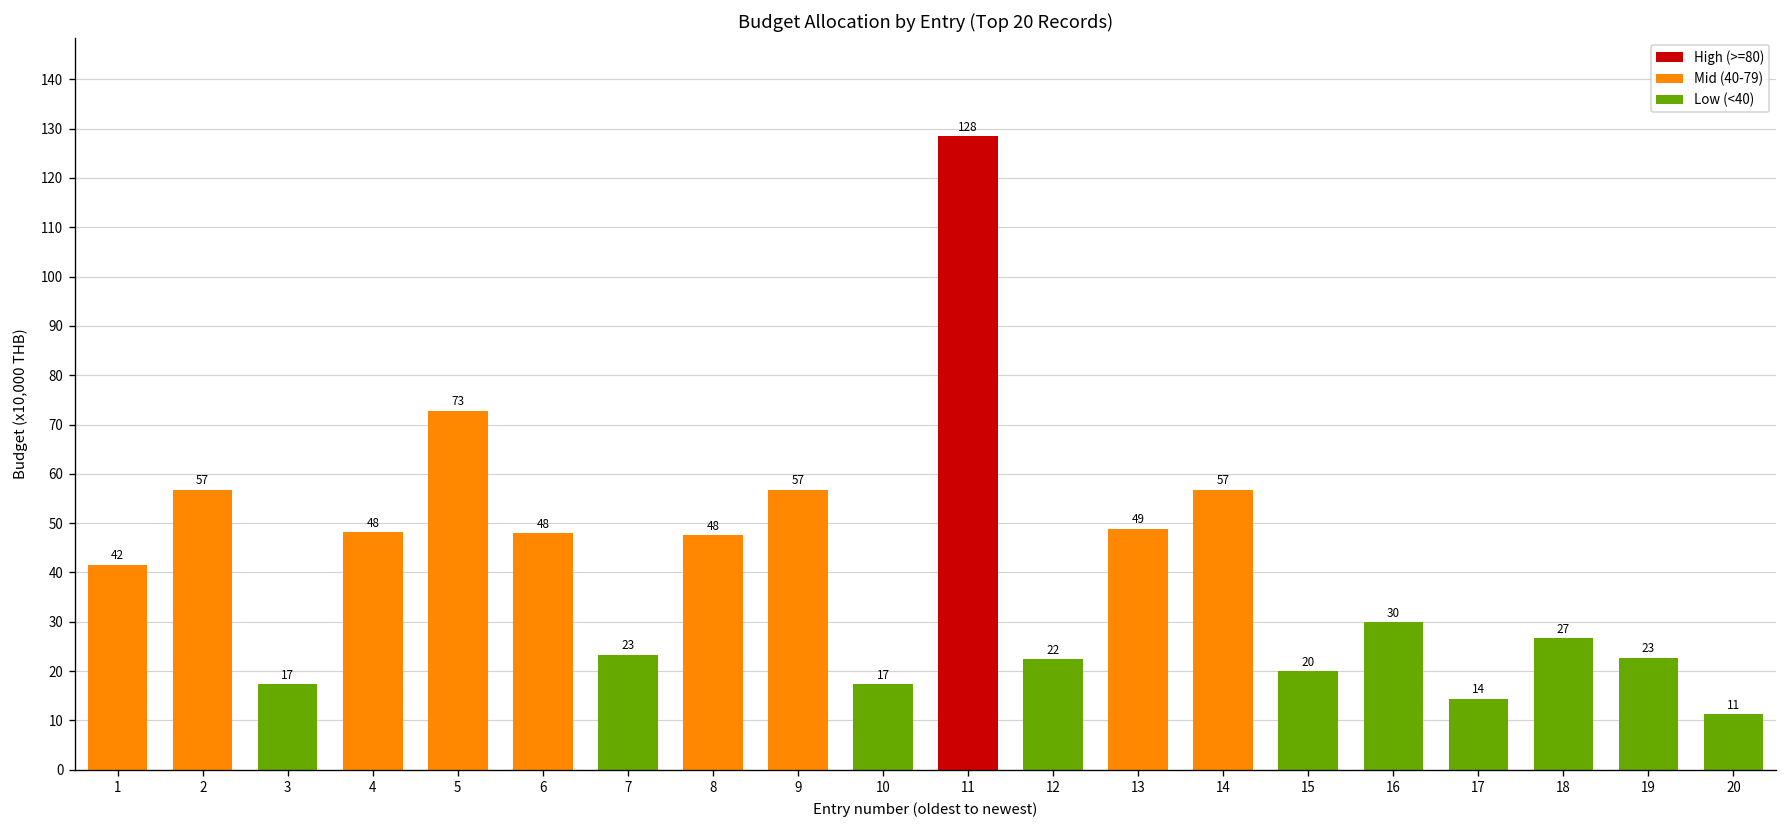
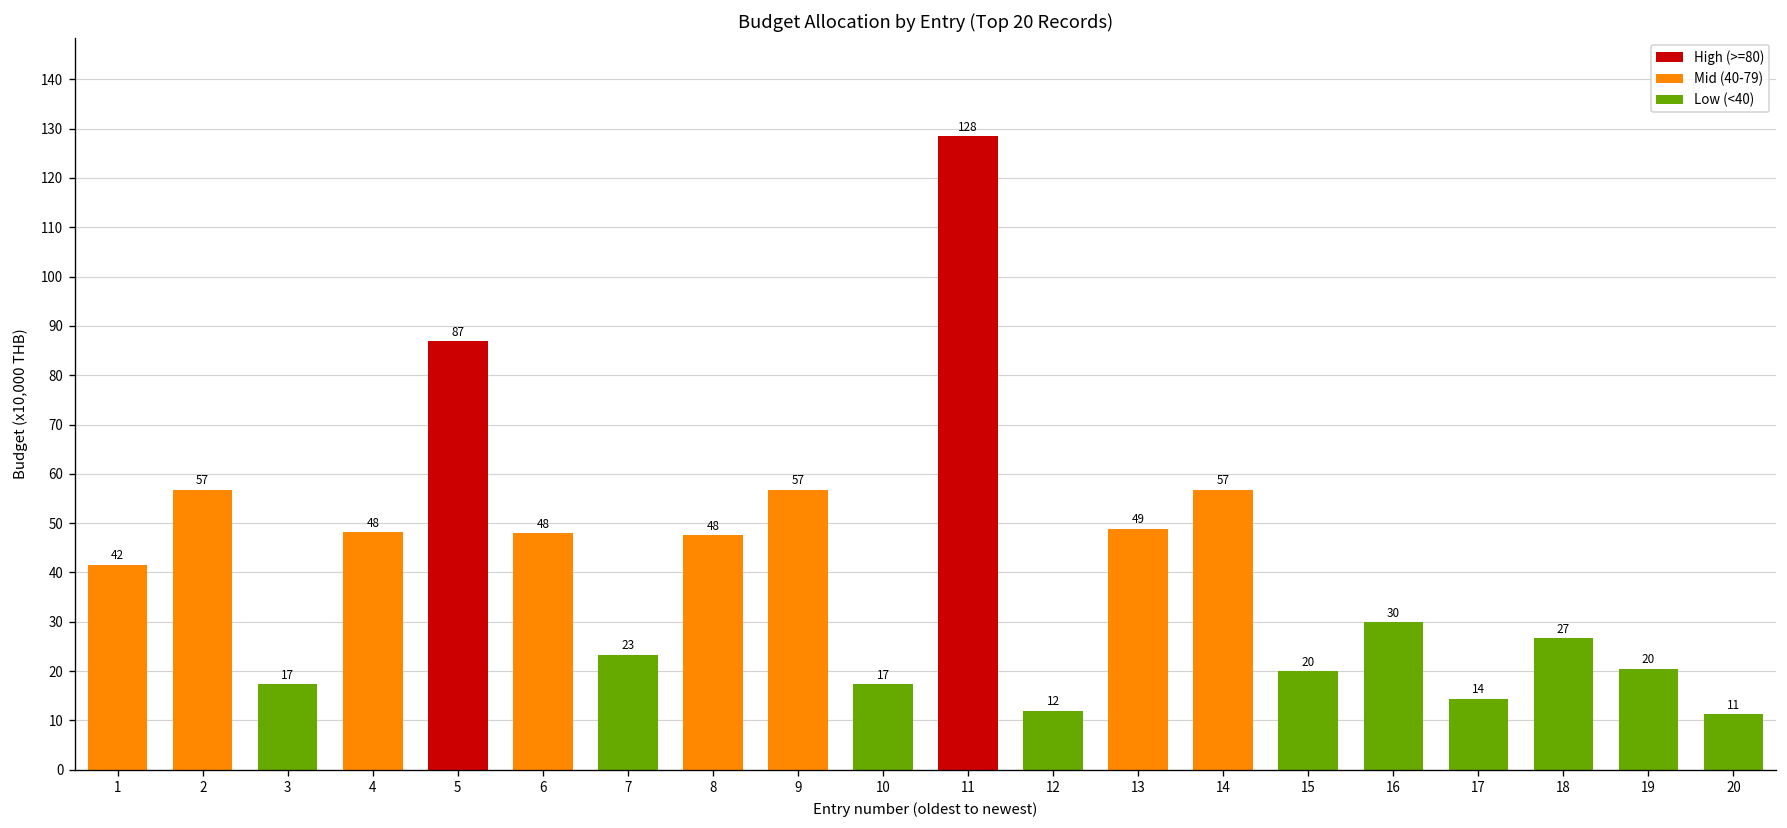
  {
    "1": 42,
    "2": 57,
    "3": 17,
    "4": 48,
-   "5": 73,
+   "5": 87,
    "6": 48,
    "7": 23,
    "8": 48,
    "9": 57,
    "10": 17,
    "11": 128,
-   "12": 22,
+   "12": 12,
    "13": 49,
    "14": 57,
    "15": 20,
    "16": 30,
    "17": 14,
    "18": 27,
-   "19": 23,
+   "19": 20,
    "20": 11
  }
